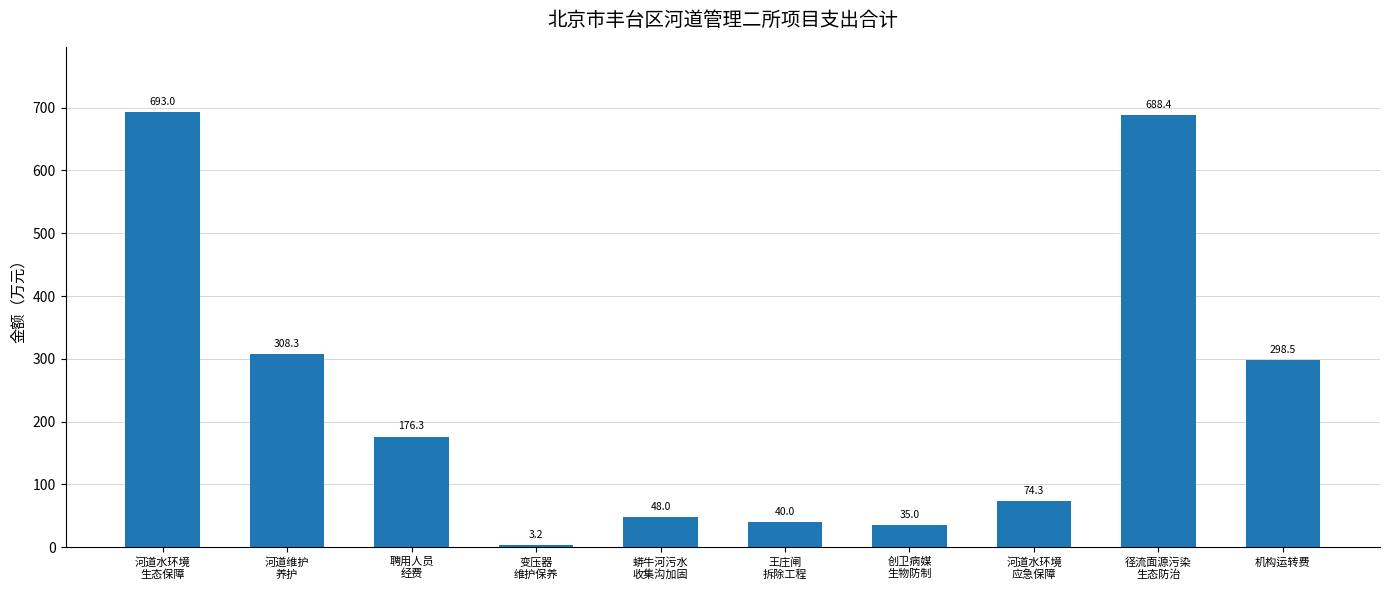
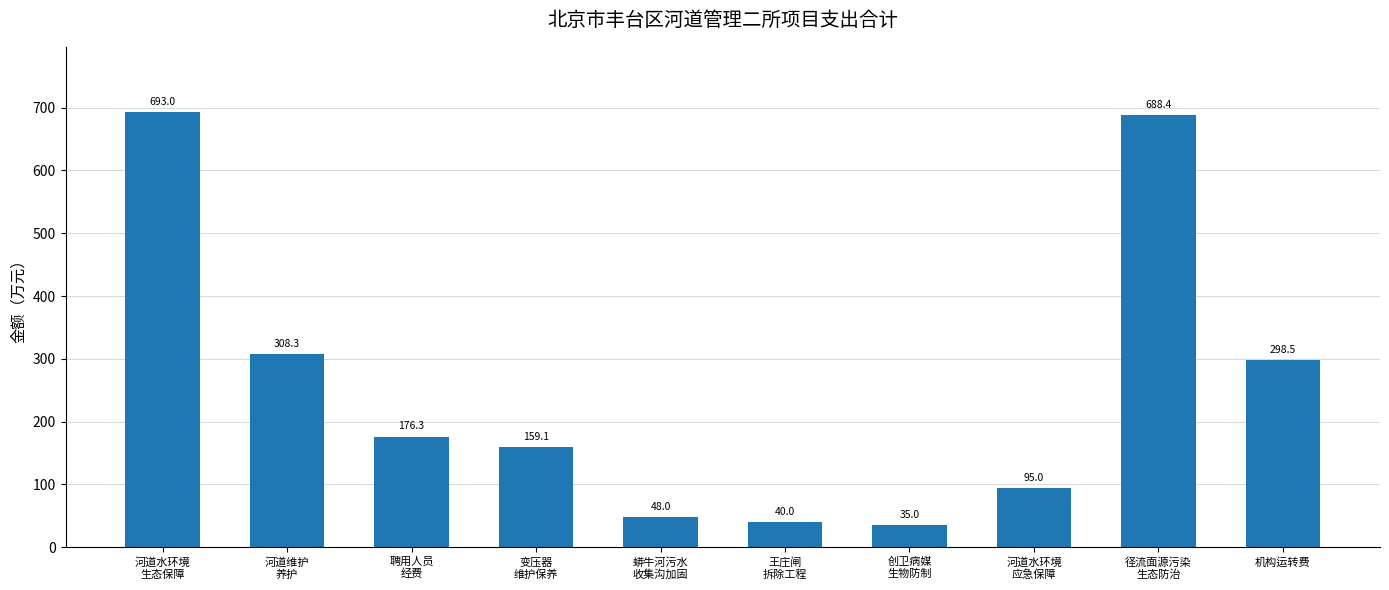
  {
    "河道水环境 生态保障": 693.0,
    "河道维护 养护": 308.3,
    "聘用人员 经费": 176.3,
-   "变压器 维护保养": 3.2,
+   "变压器 维护保养": 159.1,
    "蟒牛河污水 收集沟加固": 48.0,
    "王庄闸 拆除工程": 40.0,
    "创卫病媒 生物防制": 35.0,
-   "河道水环境 应急保障": 74.3,
+   "河道水环境 应急保障": 95.0,
    "径流面源污染 生态防治": 688.4,
    "机构运转费": 298.5
  }
